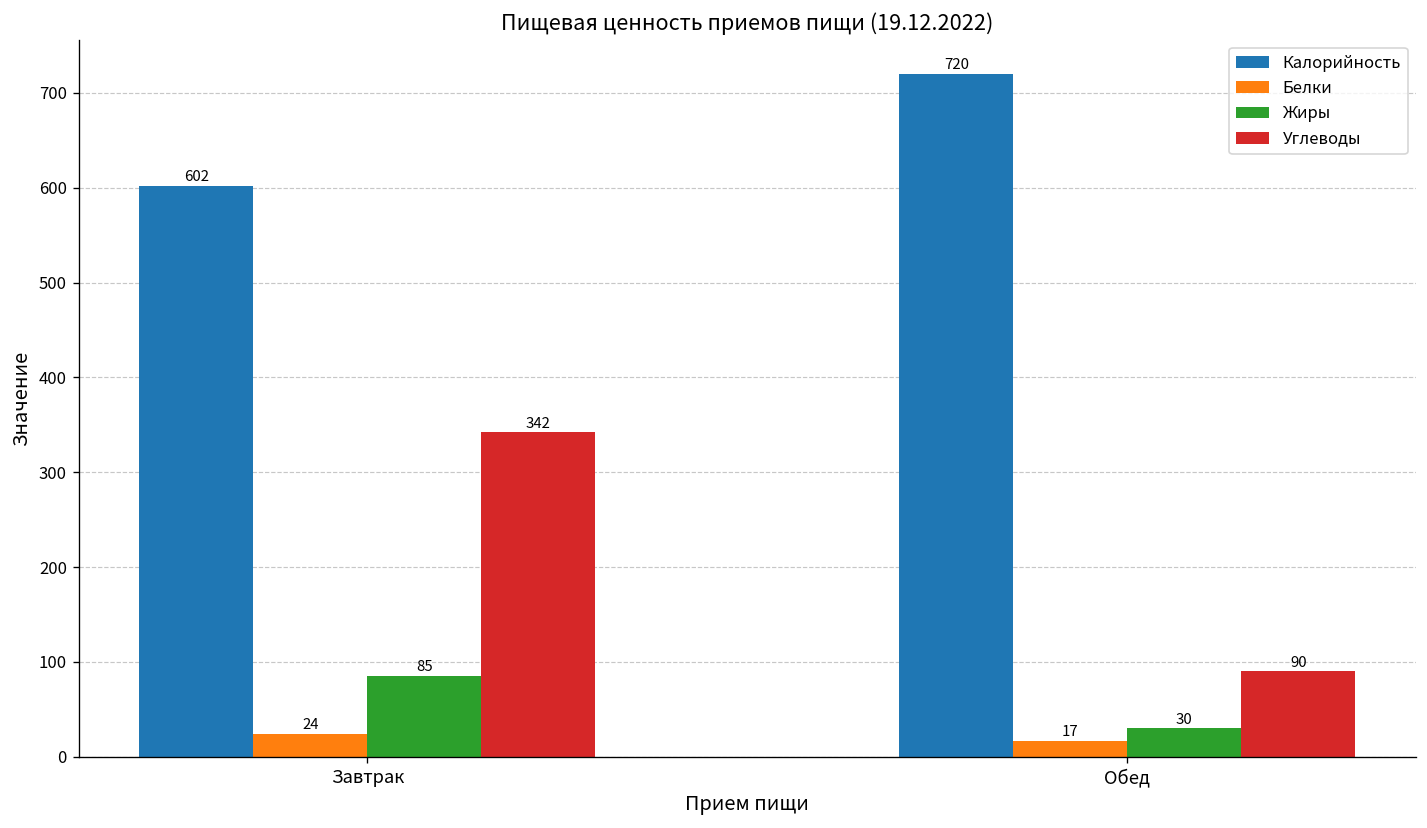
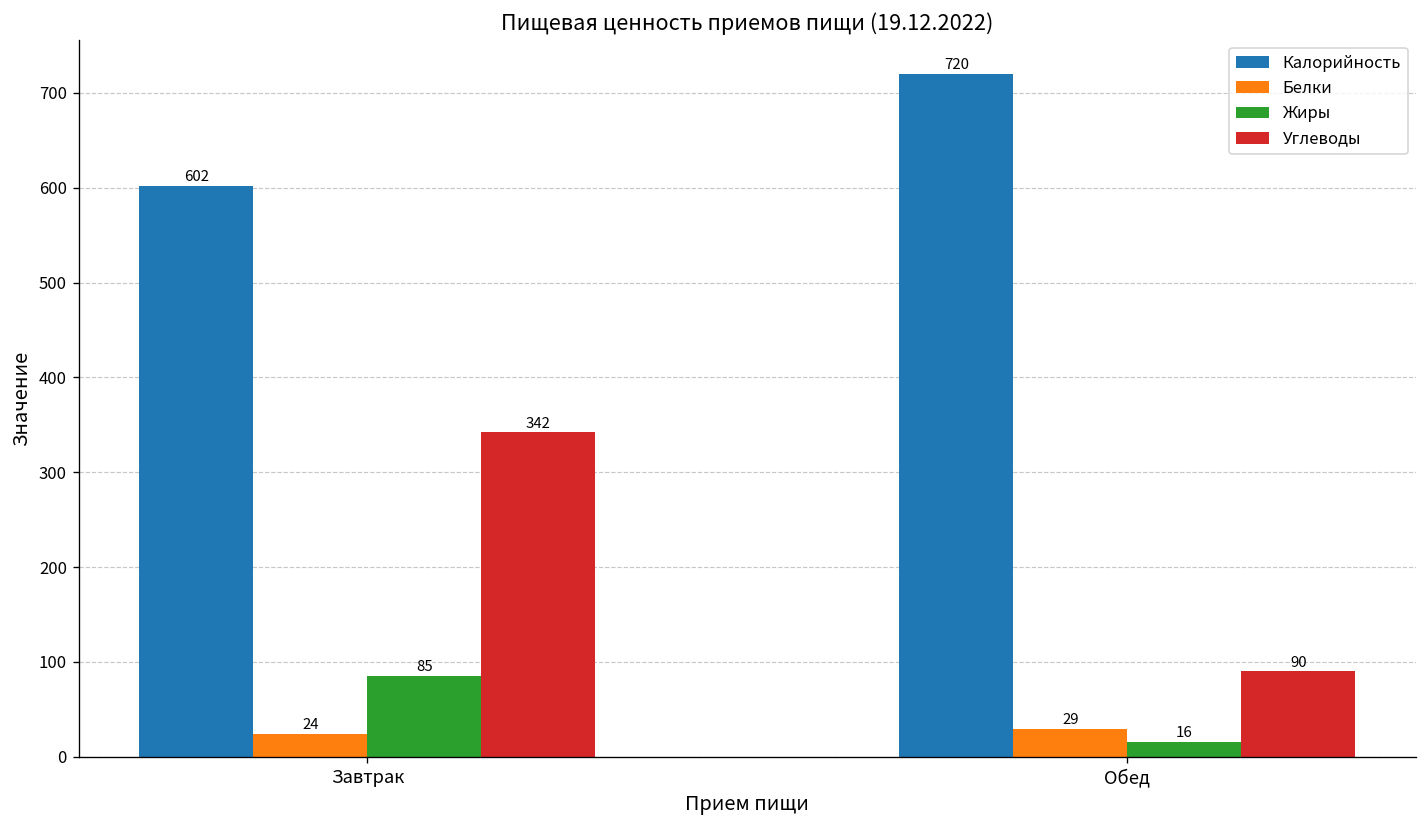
  {
    "Калорийность": {
      "Завтрак": 602,
      "Обед": 720
    },
    "Белки": {
      "Завтрак": 24,
-     "Обед": 17
+     "Обед": 29
    },
    "Жиры": {
      "Завтрак": 85,
-     "Обед": 30
+     "Обед": 16
    },
    "Углеводы": {
      "Завтрак": 342,
      "Обед": 90
    }
  }
